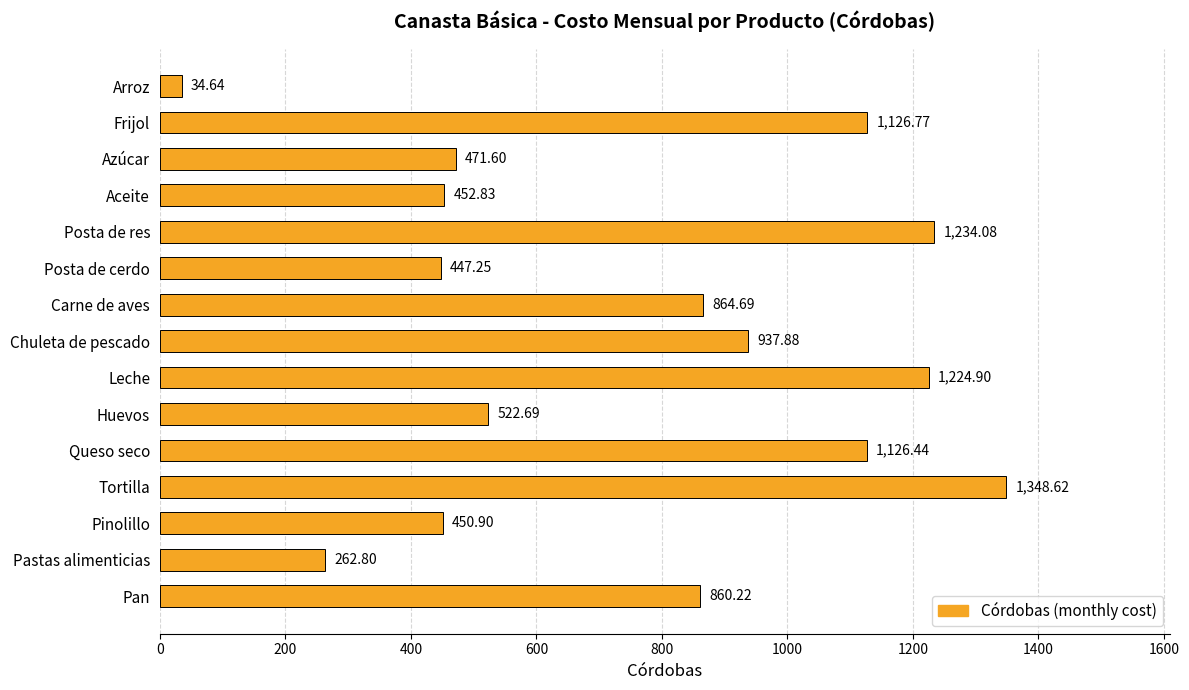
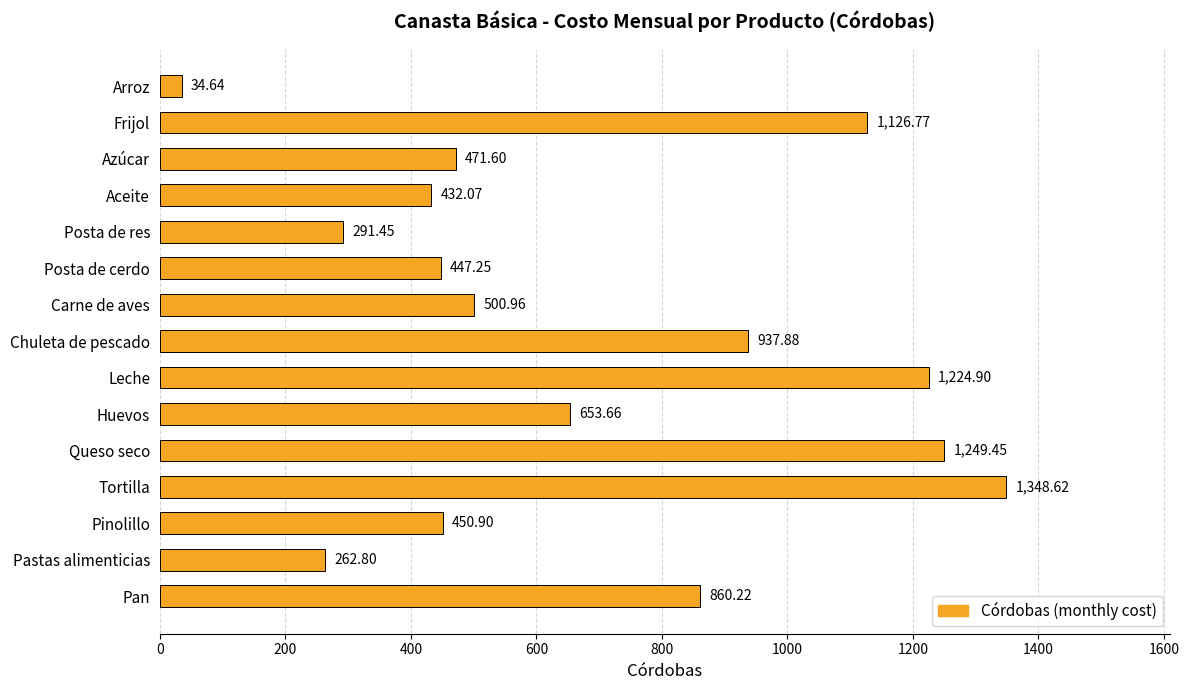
  {
    "Arroz": "34.64",
    "Frijol": "1,126.77",
    "Azúcar": "471.60",
-   "Aceite": "452.83",
-   "Posta de res": "1,234.08",
+   "Aceite": "432.07",
+   "Posta de res": "291.45",
    "Posta de cerdo": "447.25",
-   "Carne de aves": "864.69",
+   "Carne de aves": "500.96",
    "Chuleta de pescado": "937.88",
    "Leche": "1,224.90",
-   "Huevos": "522.69",
-   "Queso seco": "1,126.44",
+   "Huevos": "653.66",
+   "Queso seco": "1,249.45",
    "Tortilla": "1,348.62",
    "Pinolillo": "450.90",
    "Pastas alimenticias": "262.80",
    "Pan": "860.22"
  }
